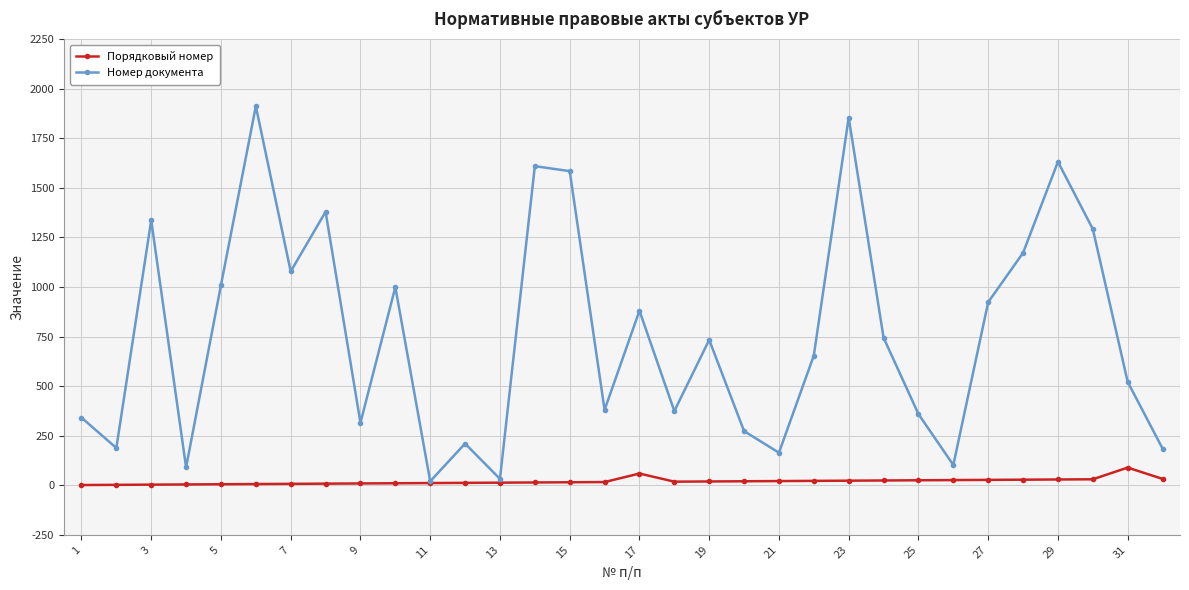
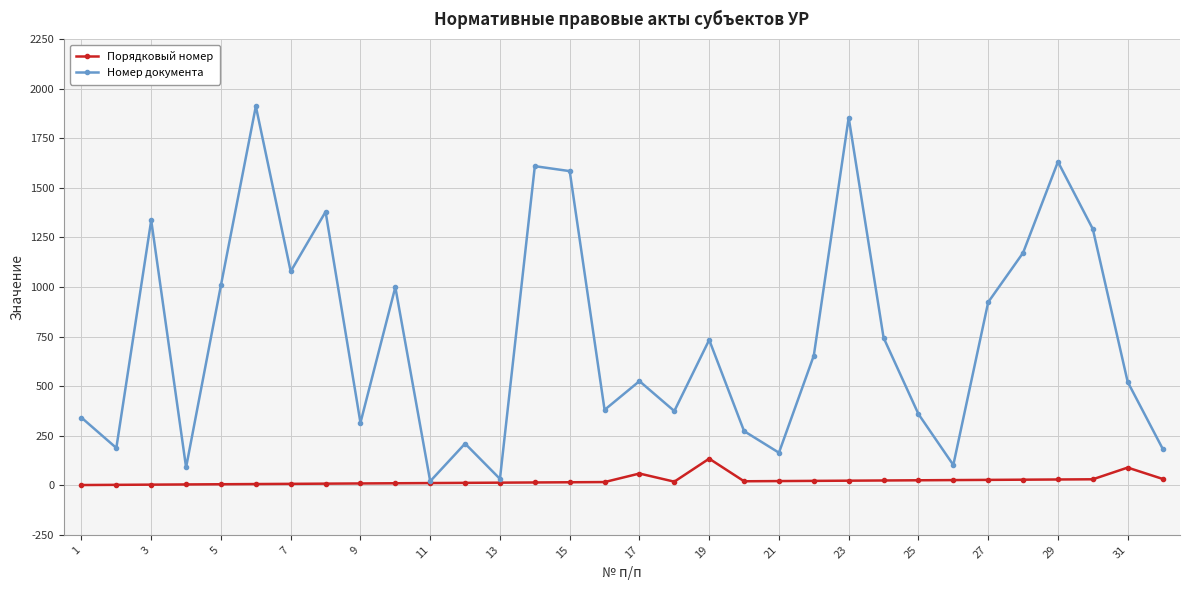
  {
    "Порядковый номер": {
      "1": 0,
      "3": 0,
      "5": 10,
      "7": 10,
      "9": 10,
      "13": 10,
      "15": 20,
      "17": 60,
-     "19": 20,
+     "19": 130,
      "21": 20,
      "23": 20,
      "25": 30,
      "27": 30,
      "29": 30,
      "31": 90
    },
    "Номер документа": {
      "1": 340,
      "3": 1340,
      "5": 1010,
      "7": 1080,
      "9": 320,
      "13": 30,
      "15": 1580,
-     "17": 880,
+     "17": 530,
      "19": 730,
      "21": 160,
      "23": 1850,
      "25": 360,
      "27": 920,
      "29": 1630,
      "31": 520
    }
  }
